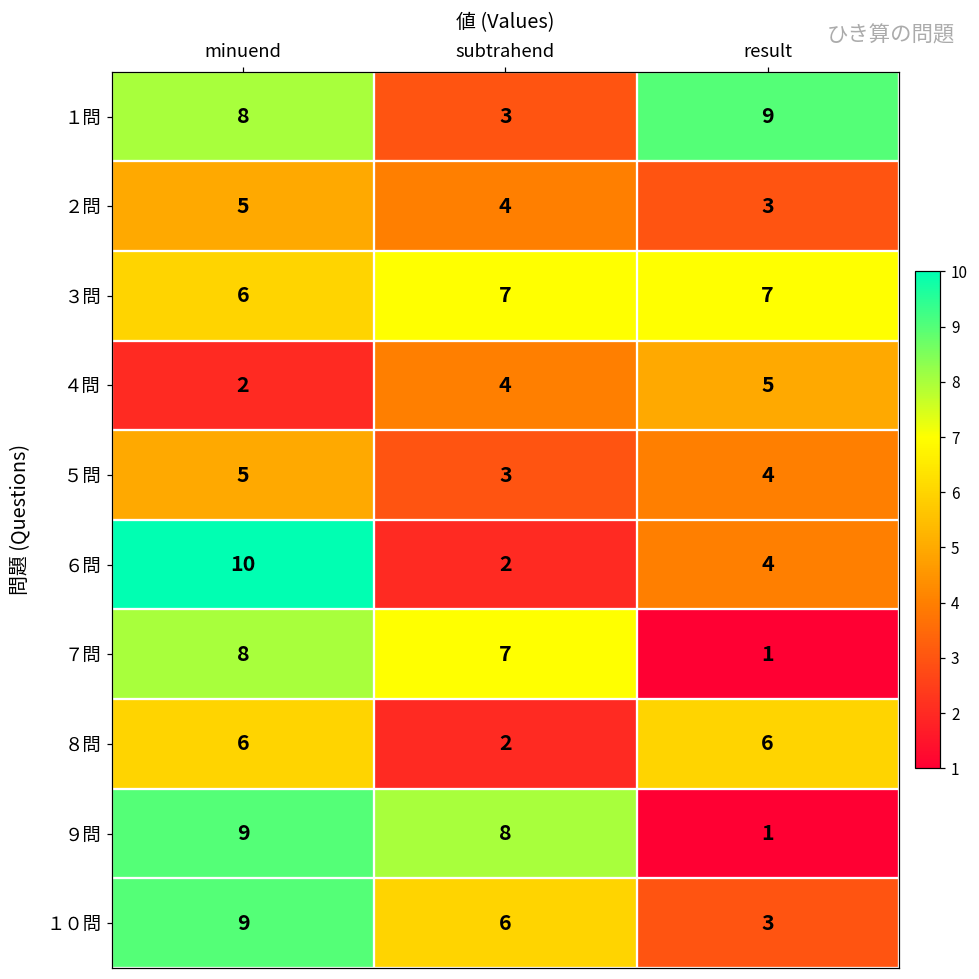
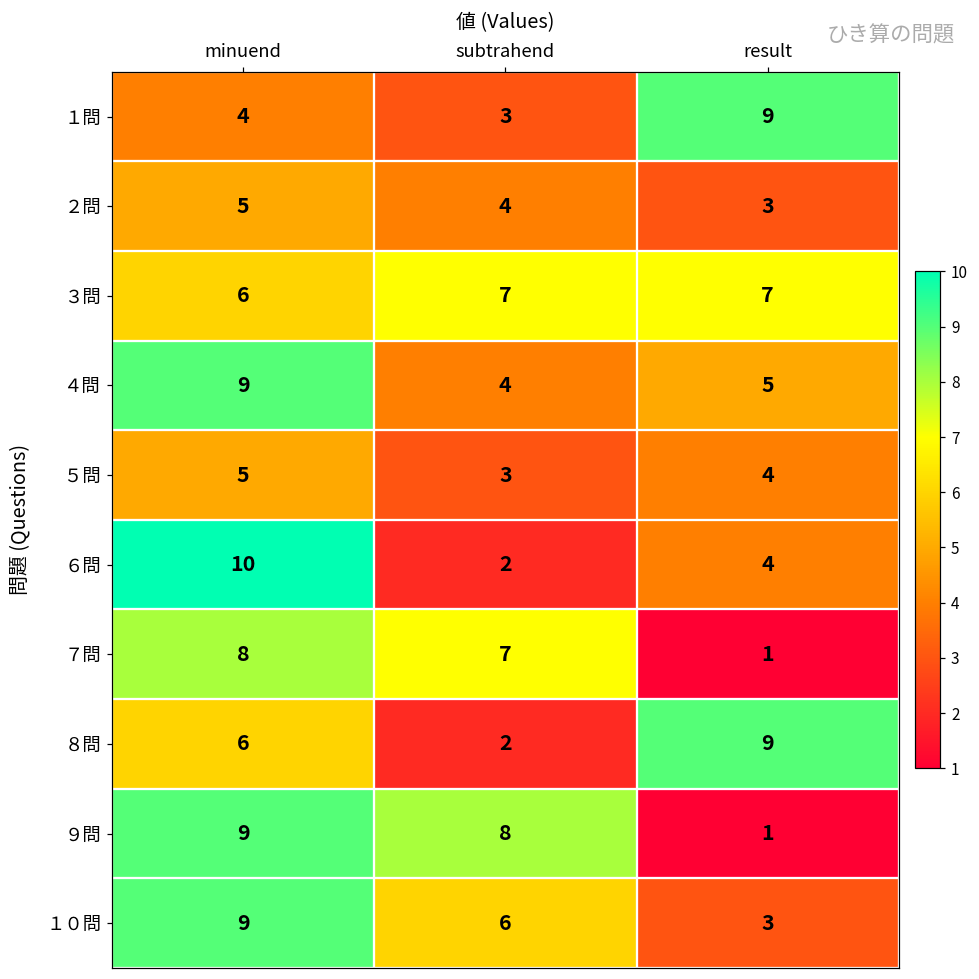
  {
    "１問": {
-     "minuend": 8,
+     "minuend": 4,
      "subtrahend": 3,
      "result": 9
    },
    "２問": {
      "minuend": 5,
      "subtrahend": 4,
      "result": 3
    },
    "３問": {
      "minuend": 6,
      "subtrahend": 7,
      "result": 7
    },
    "４問": {
-     "minuend": 2,
+     "minuend": 9,
      "subtrahend": 4,
      "result": 5
    },
    "５問": {
      "minuend": 5,
      "subtrahend": 3,
      "result": 4
    },
    "６問": {
      "minuend": 10,
      "subtrahend": 2,
      "result": 4
    },
    "７問": {
      "minuend": 8,
      "subtrahend": 7,
      "result": 1
    },
    "８問": {
      "minuend": 6,
      "subtrahend": 2,
-     "result": 6
+     "result": 9
    },
    "９問": {
      "minuend": 9,
      "subtrahend": 8,
      "result": 1
    },
    "１０問": {
      "minuend": 9,
      "subtrahend": 6,
      "result": 3
    }
  }
